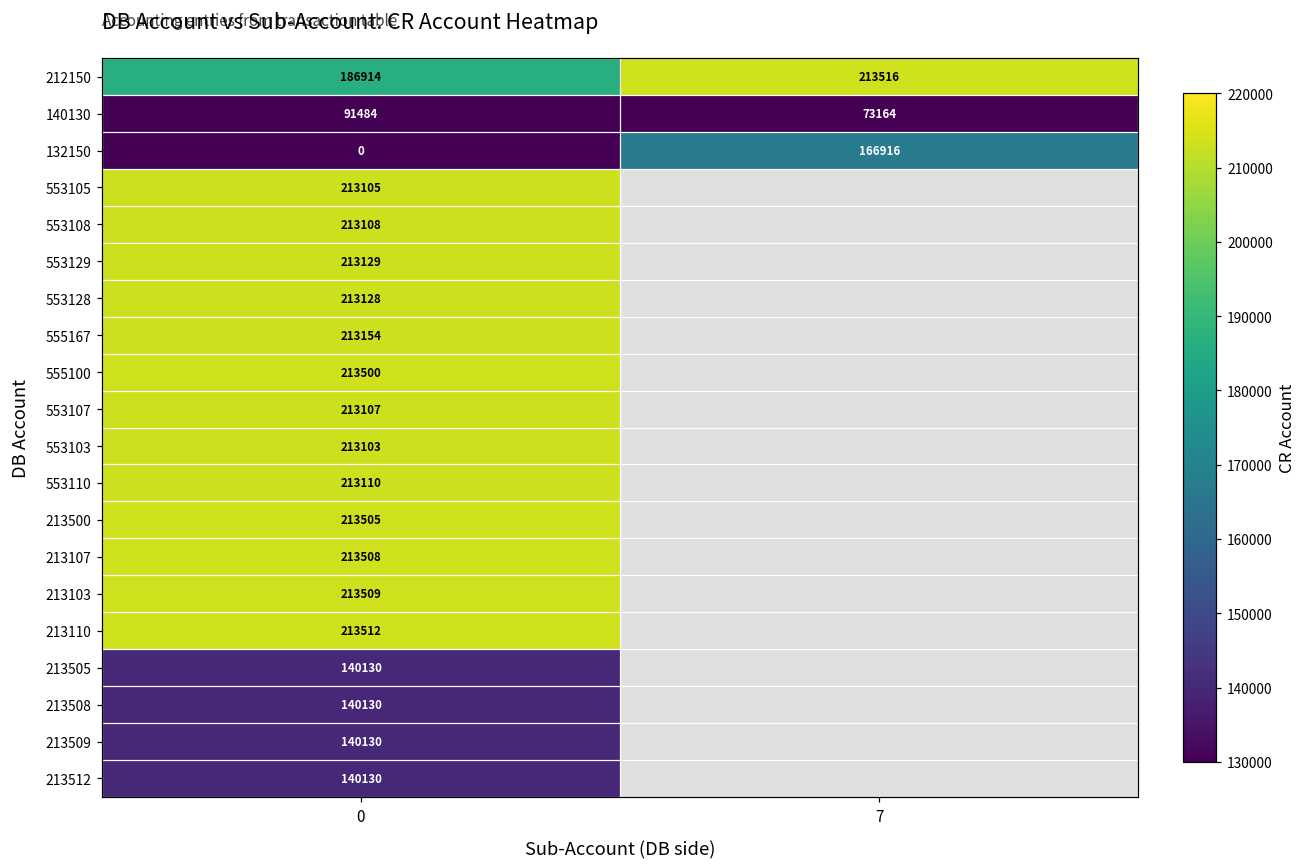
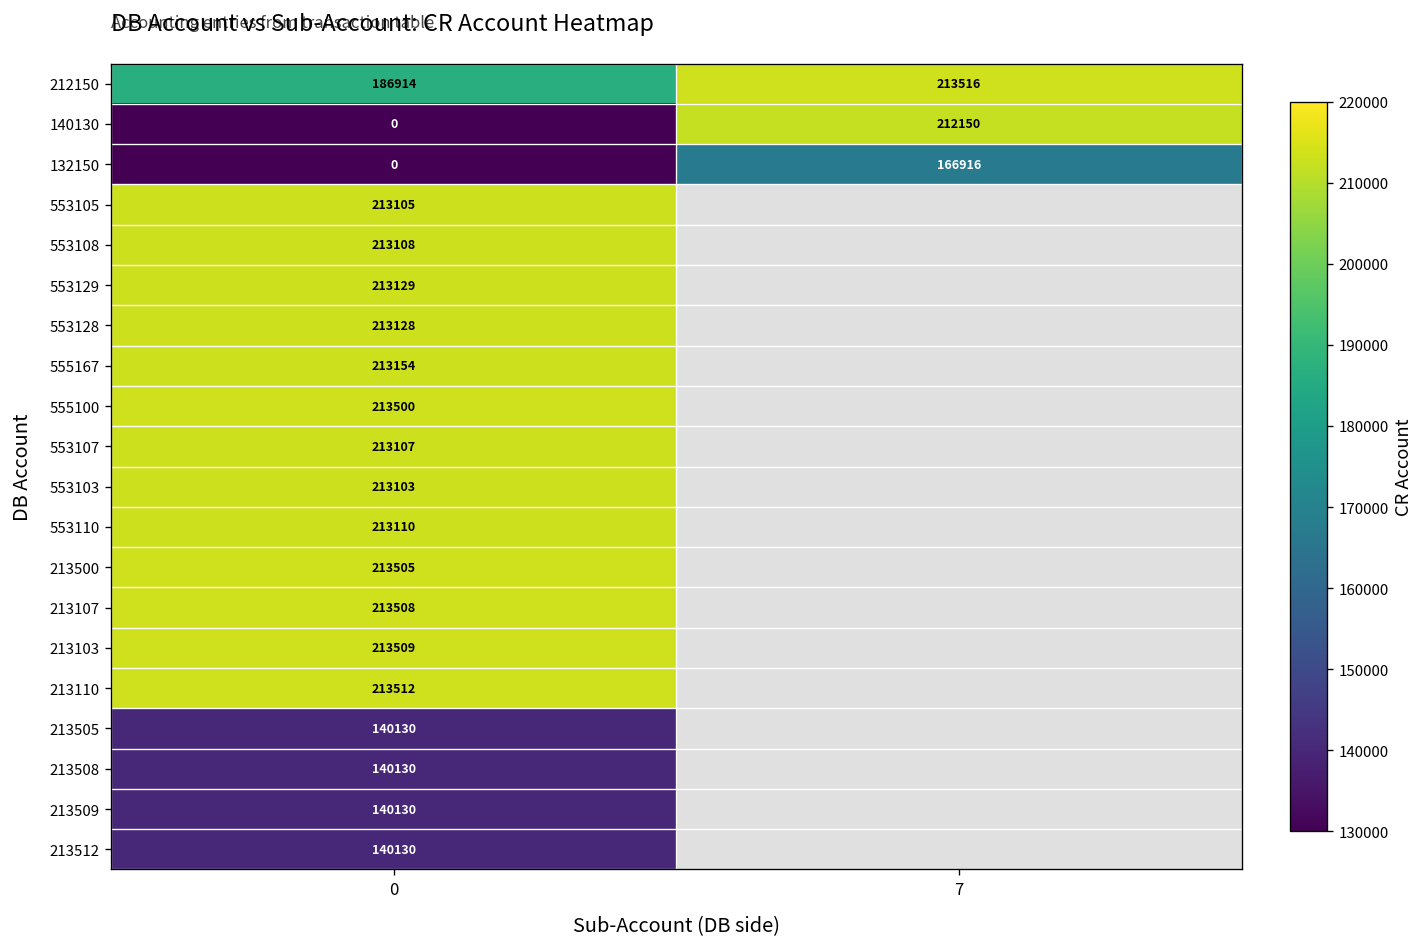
  {
    "212150": {
      "0": 186914,
      "7": 213516
    },
    "140130": {
-     "0": 91484,
-     "7": 73164
+     "0": 0,
+     "7": 212150
    },
    "132150": {
      "0": 0,
      "7": 166916
    },
    "553105": {
      "0": 213105
    },
    "553108": {
      "0": 213108
    },
    "553129": {
      "0": 213129
    },
    "553128": {
      "0": 213128
    },
    "555167": {
      "0": 213154
    },
    "555100": {
      "0": 213500
    },
    "553107": {
      "0": 213107
    },
    "553103": {
      "0": 213103
    },
    "553110": {
      "0": 213110
    },
    "213500": {
      "0": 213505
    },
    "213107": {
      "0": 213508
    },
    "213103": {
      "0": 213509
    },
    "213110": {
      "0": 213512
    },
    "213505": {
      "0": 140130
    },
    "213508": {
      "0": 140130
    },
    "213509": {
      "0": 140130
    },
    "213512": {
      "0": 140130
    }
  }
